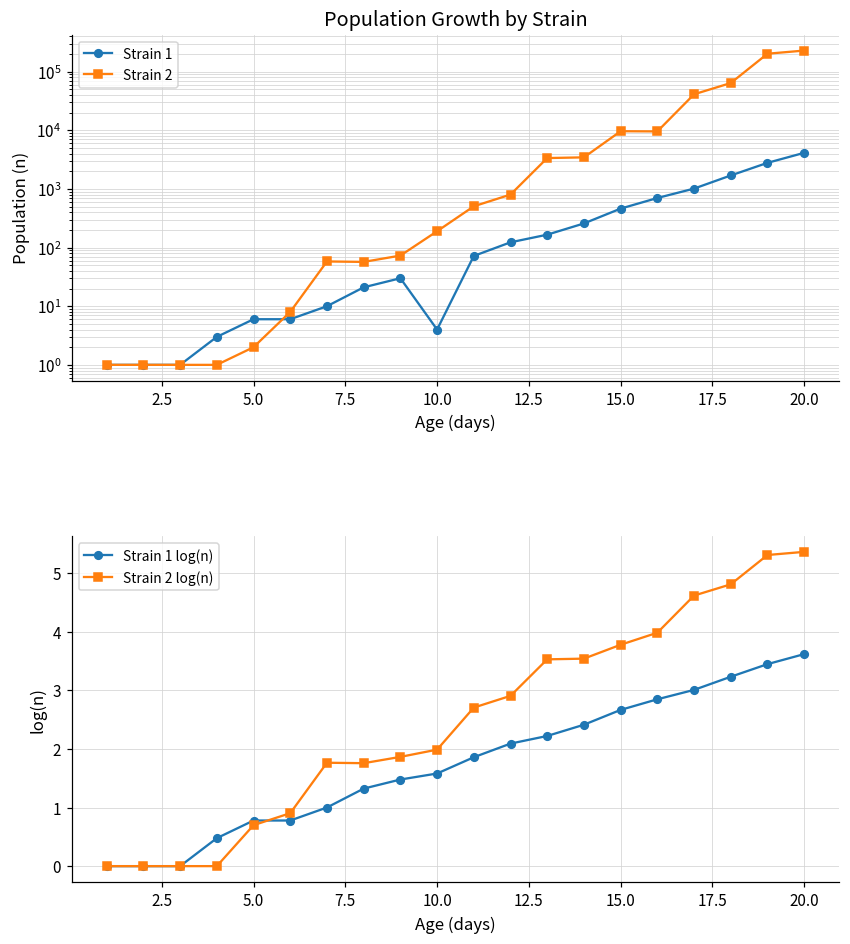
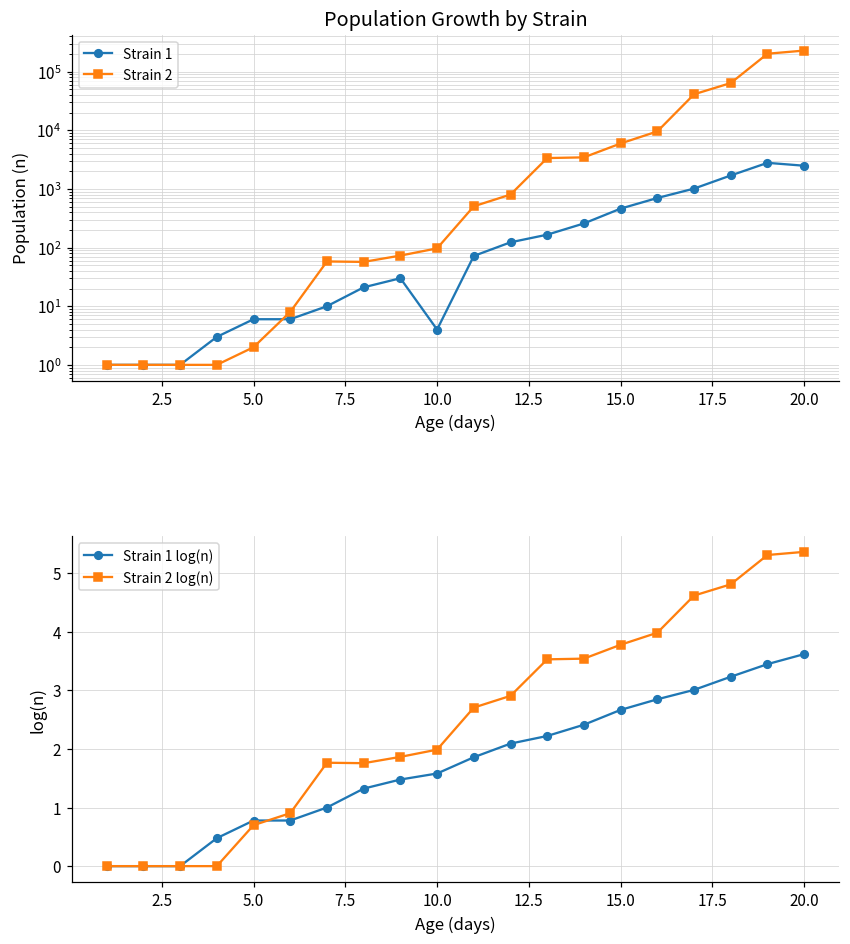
  {
    "Population Growth by Strain": {
      "Strain 1": {
        "5.0": 6,
        "10.0": 4,
        "15.0": 500,
-       "20.0": 4000
+       "20.0": 2000
      },
      "Strain 2": {
        "5.0": 2,
-       "10.0": 190,
-       "15.0": 10000,
+       "10.0": 100,
+       "15.0": 6000,
        "20.0": 230000
      }
    }
  }
